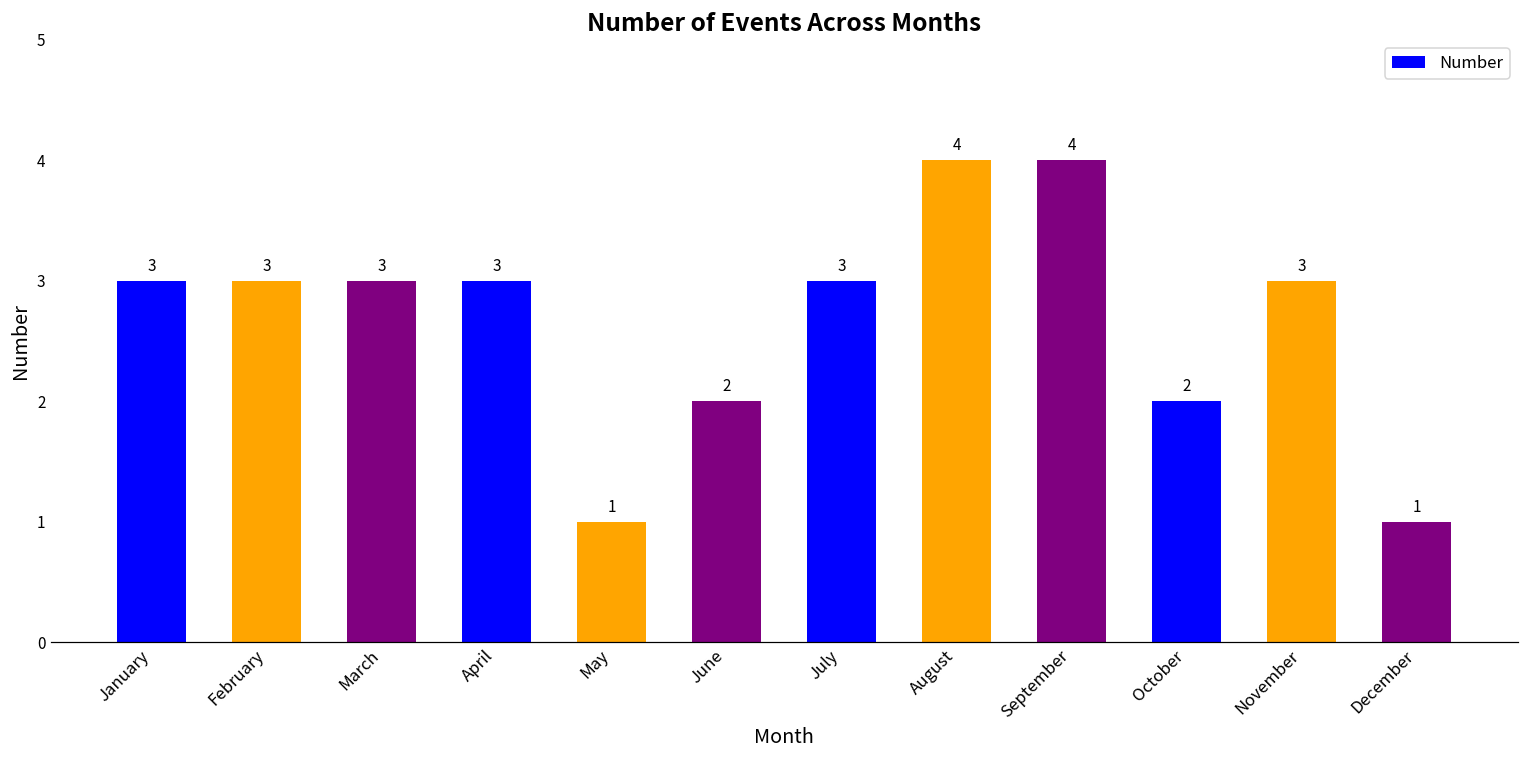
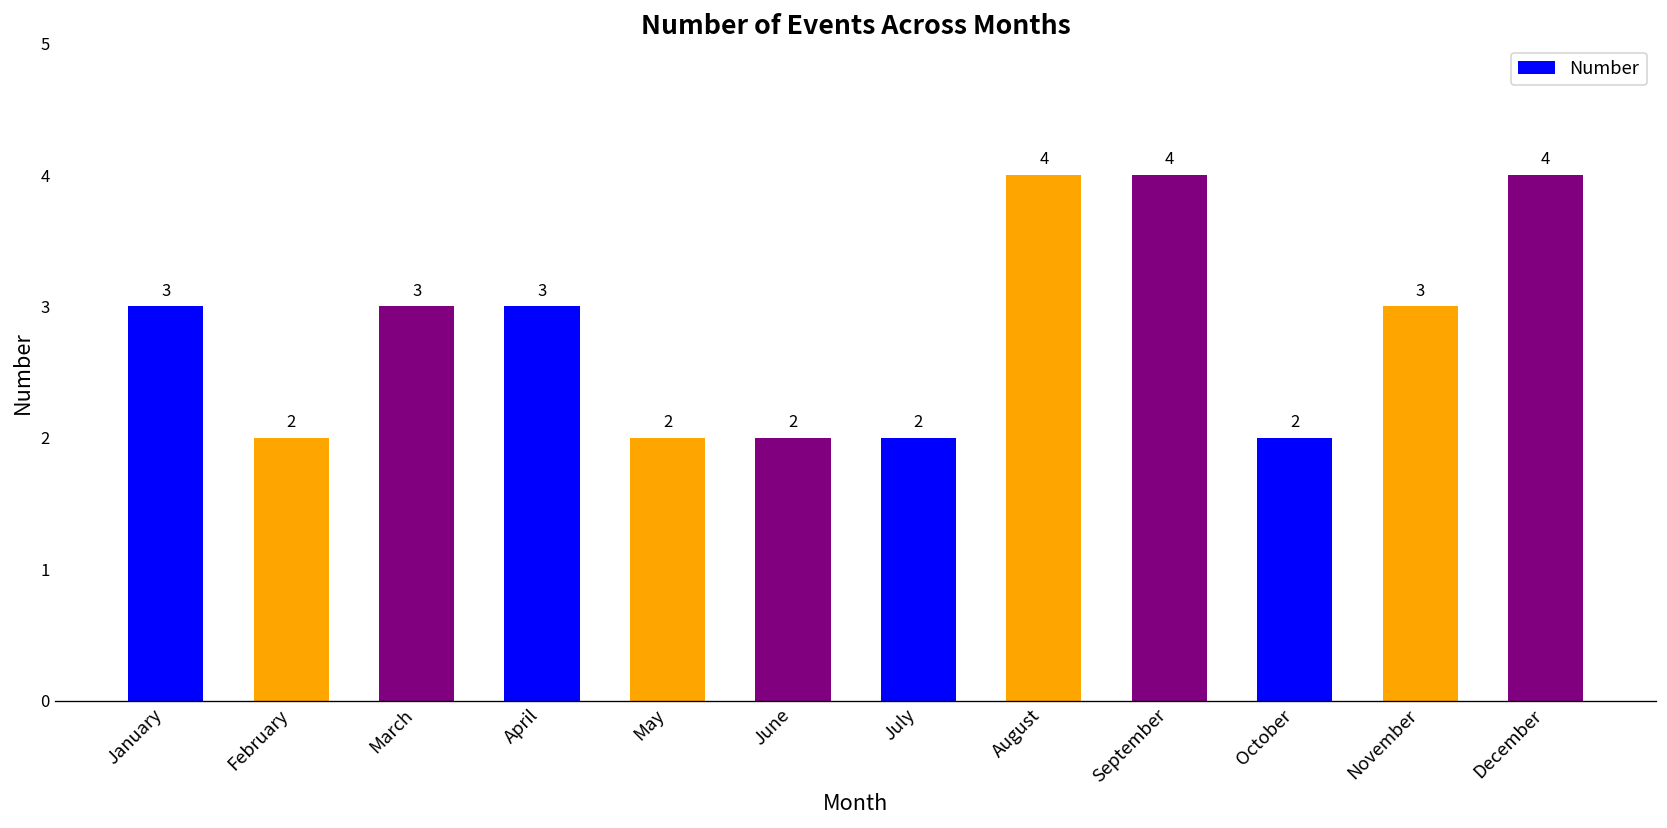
  {
    "January": 3,
-   "February": 3,
+   "February": 2,
    "March": 3,
    "April": 3,
-   "May": 1,
+   "May": 2,
    "June": 2,
-   "July": 3,
+   "July": 2,
    "August": 4,
    "September": 4,
    "October": 2,
    "November": 3,
-   "December": 1
+   "December": 4
  }
